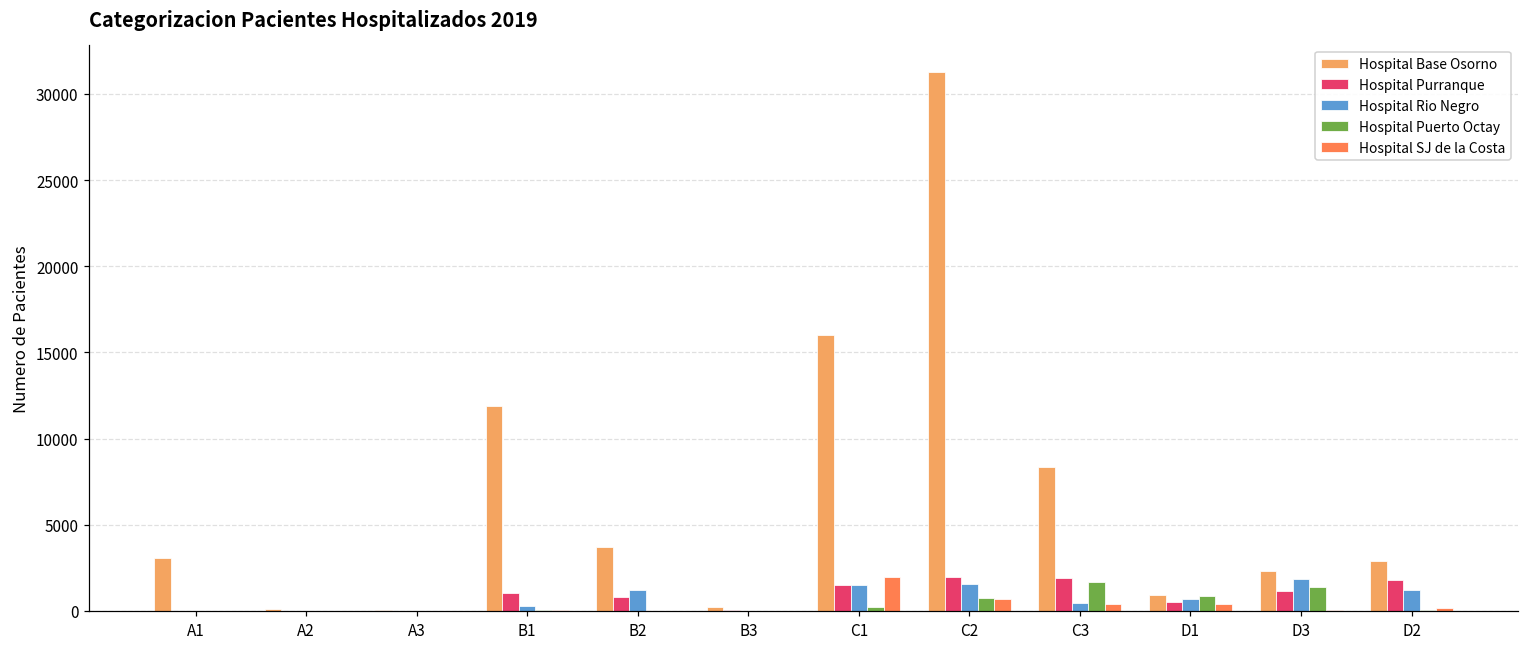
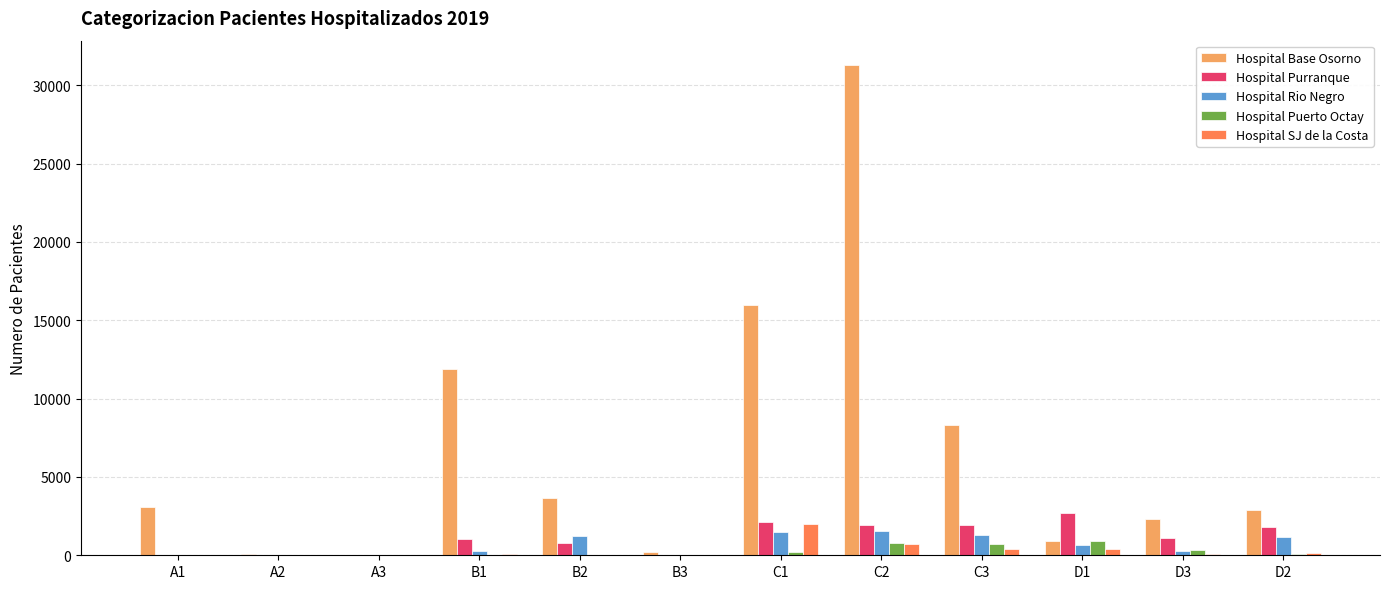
  {
    "Hospital Purranque": {
      "A1": 0,
      "A2": 0,
      "A3": 0,
      "B1": 1100,
      "B2": 800,
-     "C1": 1500,
+     "C1": 2100,
      "C2": 1900,
      "C3": 1900,
-     "D1": 500,
+     "D1": 2700,
      "D3": 1100,
      "D2": 1800
    },
    "Hospital Rio Negro": {
      "A1": 0,
      "A2": 0,
      "A3": 0,
      "B1": 300,
      "B2": 1200,
      "C1": 1500,
      "C2": 1600,
-     "C3": 500,
+     "C3": 1300,
      "D1": 700,
-     "D3": 1900,
+     "D3": 300,
      "D2": 1200
    },
    "Hospital Puerto Octay": {
      "A1": 0,
      "A2": 0,
      "A3": 0,
      "B3": 0,
      "C1": 200,
      "C2": 800,
-     "C3": 1700,
+     "C3": 700,
      "D1": 900,
-     "D3": 1400
+     "D3": 400
    }
  }
